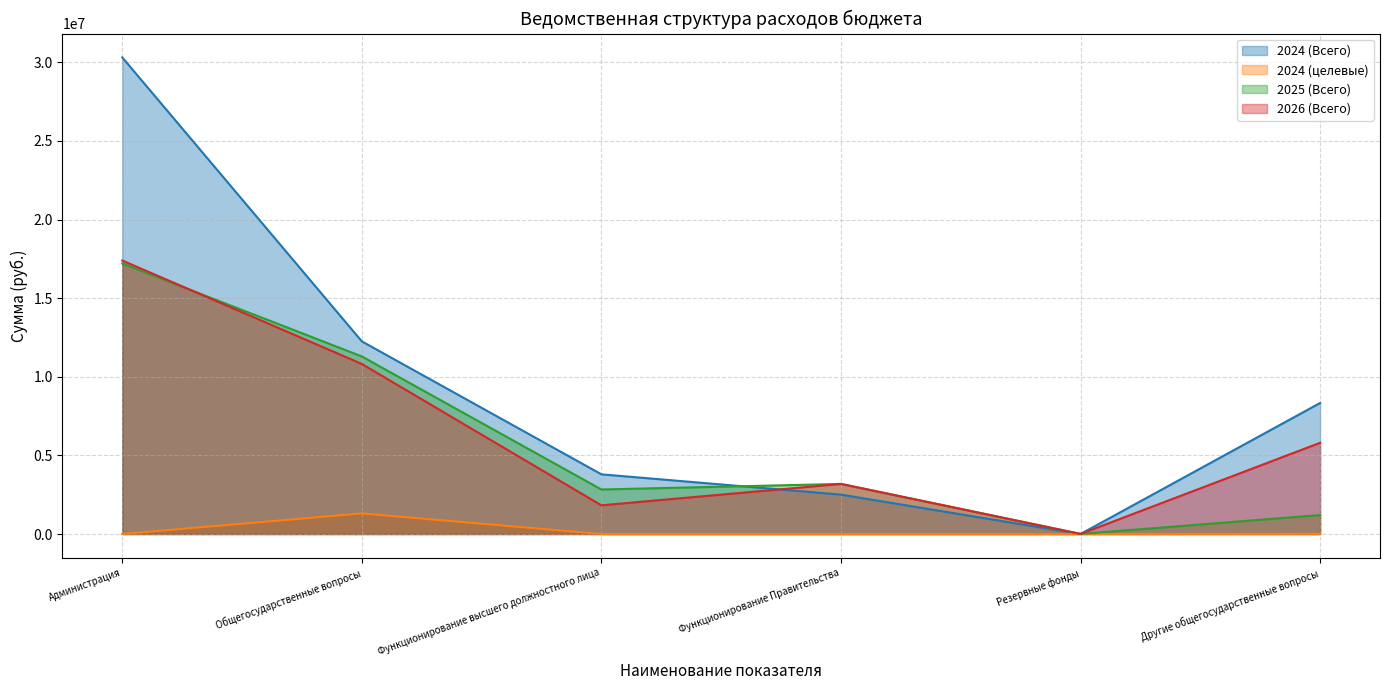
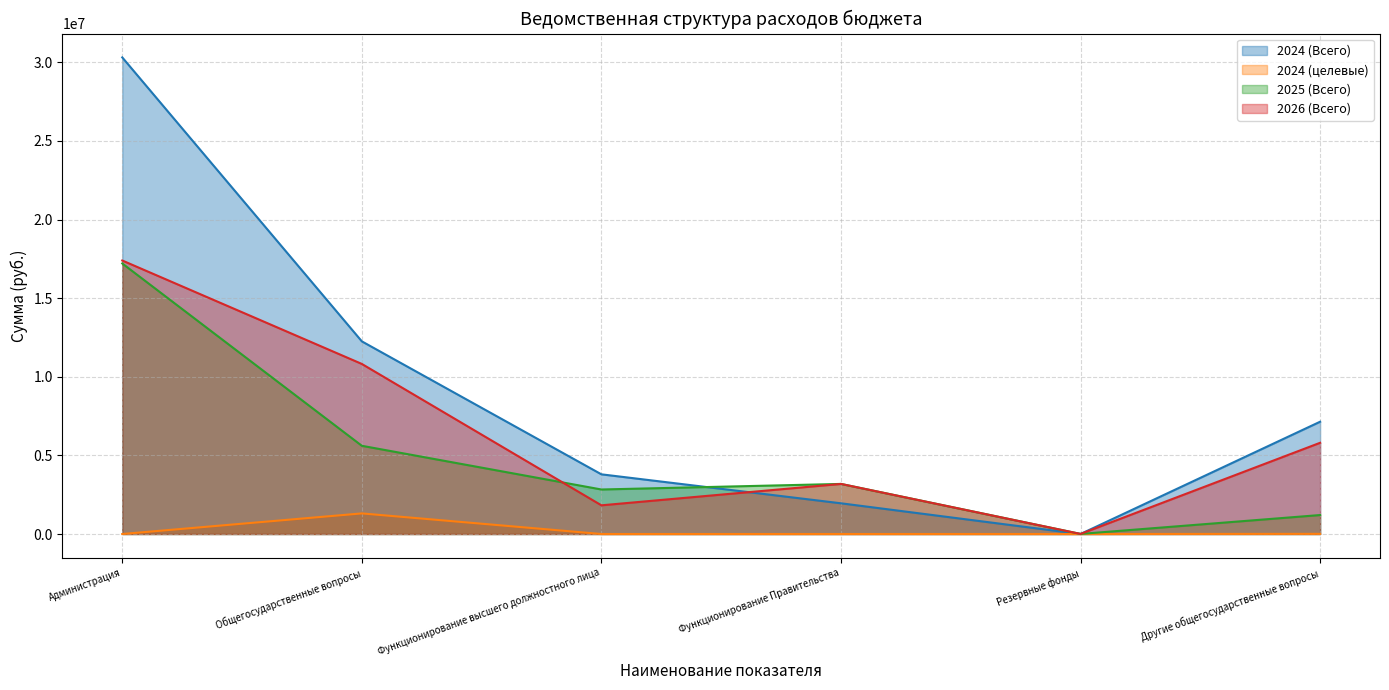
  {
    "2024 (Всего)": {
      "Администрация": 30300000,
      "Общегосударственные вопросы": 12300000,
      "Функционирование высшего должностного лица": 3800000,
-     "Функционирование Правительства": 2500000,
-     "Другие общегосударственные вопросы": 8300000
+     "Функционирование Правительства": 2000000,
+     "Другие общегосударственные вопросы": 7100000
    },
    "2025 (Всего)": {
      "Администрация": 17200000,
-     "Общегосударственные вопросы": 11300000,
+     "Общегосударственные вопросы": 5600000,
      "Функционирование высшего должностного лица": 2800000,
      "Другие общегосударственные вопросы": 1200000
    }
  }
